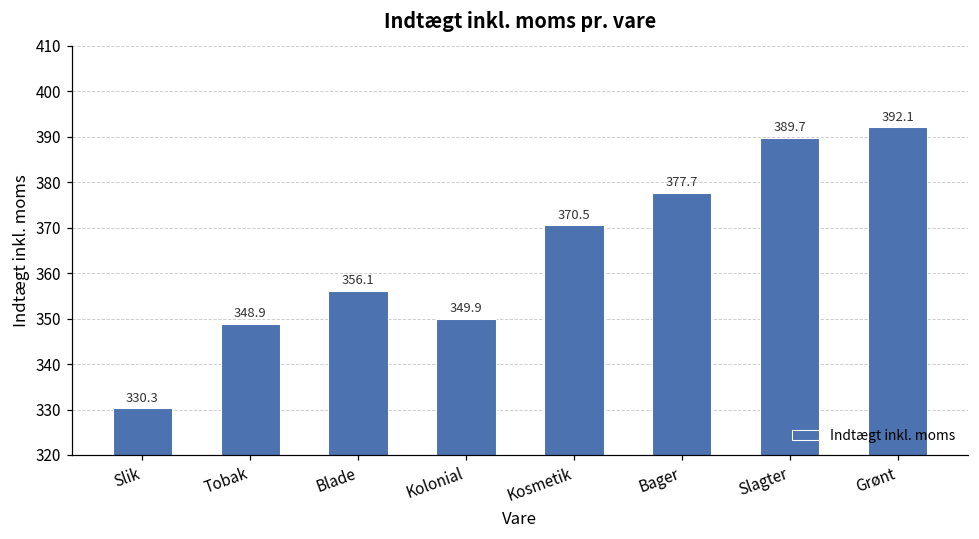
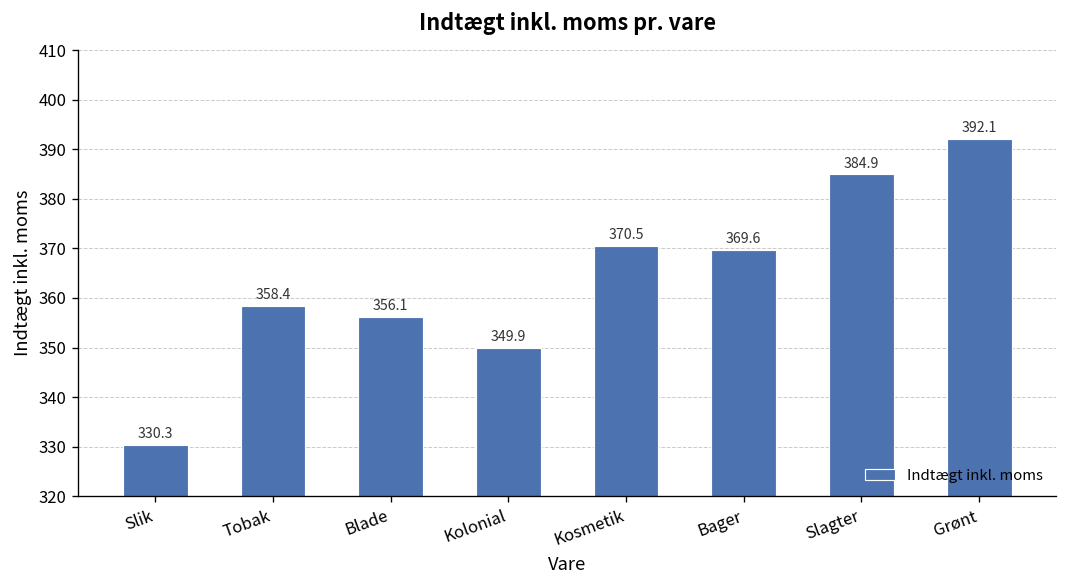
  {
    "Slik": 330.3,
-   "Tobak": 348.9,
+   "Tobak": 358.4,
    "Blade": 356.1,
    "Kolonial": 349.9,
    "Kosmetik": 370.5,
-   "Bager": 377.7,
-   "Slagter": 389.7,
+   "Bager": 369.6,
+   "Slagter": 384.9,
    "Grønt": 392.1
  }
